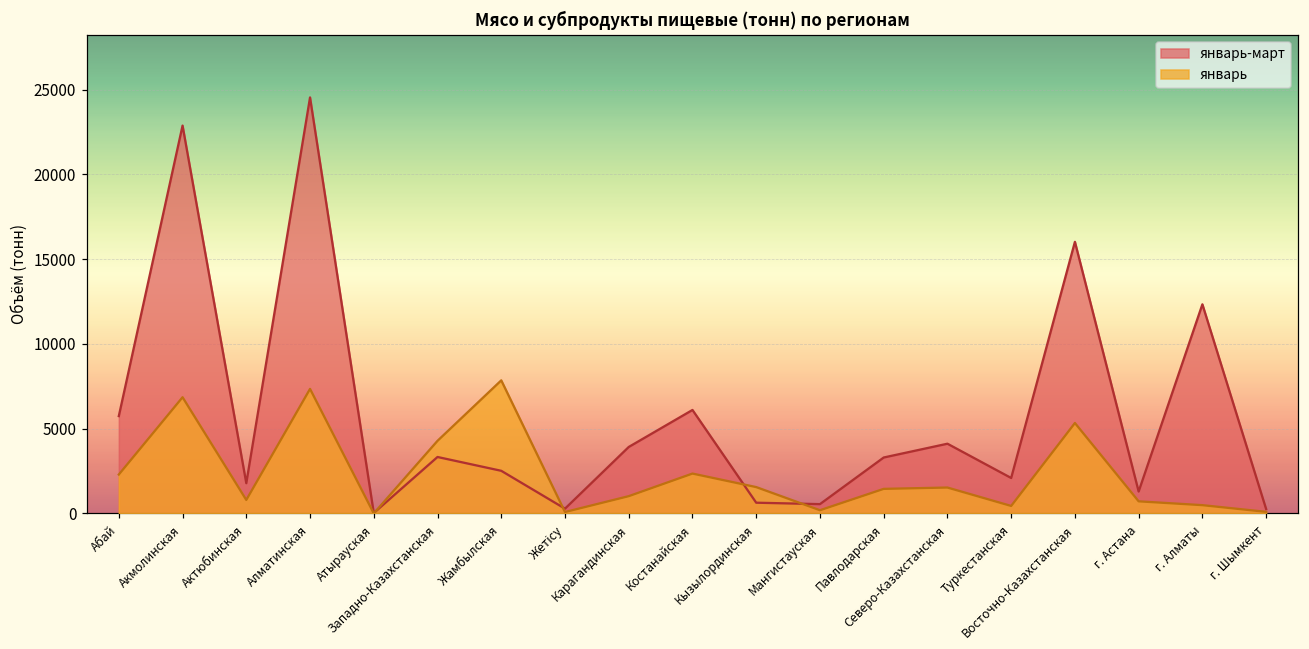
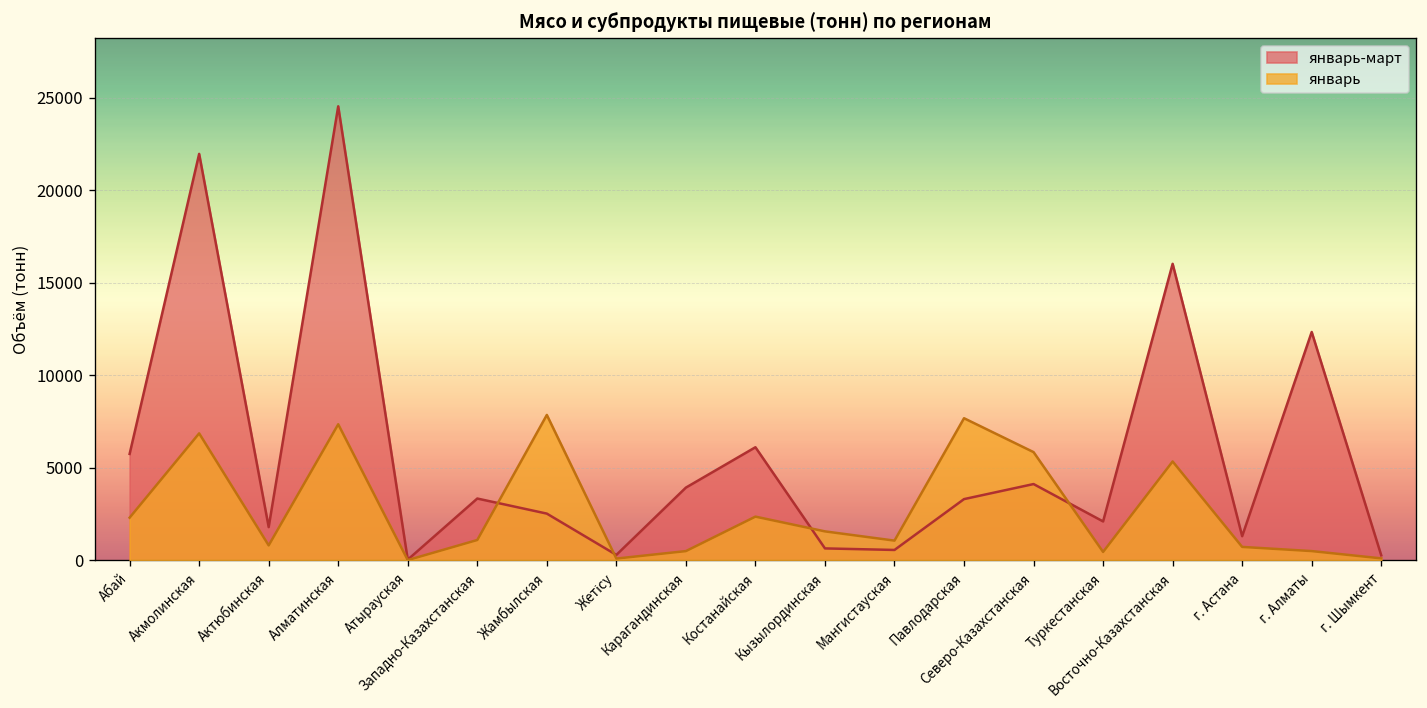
  {
    "январь-март": {
      "Абай": 5700,
-     "Акмолинская": 22900,
+     "Акмолинская": 22000,
      "Актюбинская": 1800,
      "Алматинская": 24500,
      "Западно-Казахстанская": 3300,
      "Жамбылская": 2500,
      "Жетісу": 300,
      "Карагандинская": 3900,
      "Костанайская": 6100,
      "Кызылординская": 600,
      "Мангистауская": 600,
      "Павлодарская": 3300,
      "Северо-Казахстанская": 4100,
      "Туркестанская": 2100,
      "Восточно-Казахстанская": 16000,
      "г. Астана": 1300,
      "г. Алматы": 12300
    },
    "январь": {
      "Абай": 2300,
      "Акмолинская": 6900,
      "Актюбинская": 800,
      "Алматинская": 7300,
-     "Западно-Казахстанская": 4300,
+     "Западно-Казахстанская": 1100,
      "Жамбылская": 7900,
      "Жетісу": 100,
-     "Карагандинская": 1000,
+     "Карагандинская": 500,
      "Костанайская": 2400,
      "Кызылординская": 1600,
-     "Мангистауская": 200,
-     "Павлодарская": 1500,
-     "Северо-Казахстанская": 1500,
+     "Мангистауская": 1100,
+     "Павлодарская": 7700,
+     "Северо-Казахстанская": 5800,
      "Туркестанская": 400,
      "Восточно-Казахстанская": 5300,
      "г. Астана": 700,
      "г. Алматы": 500
    }
  }
